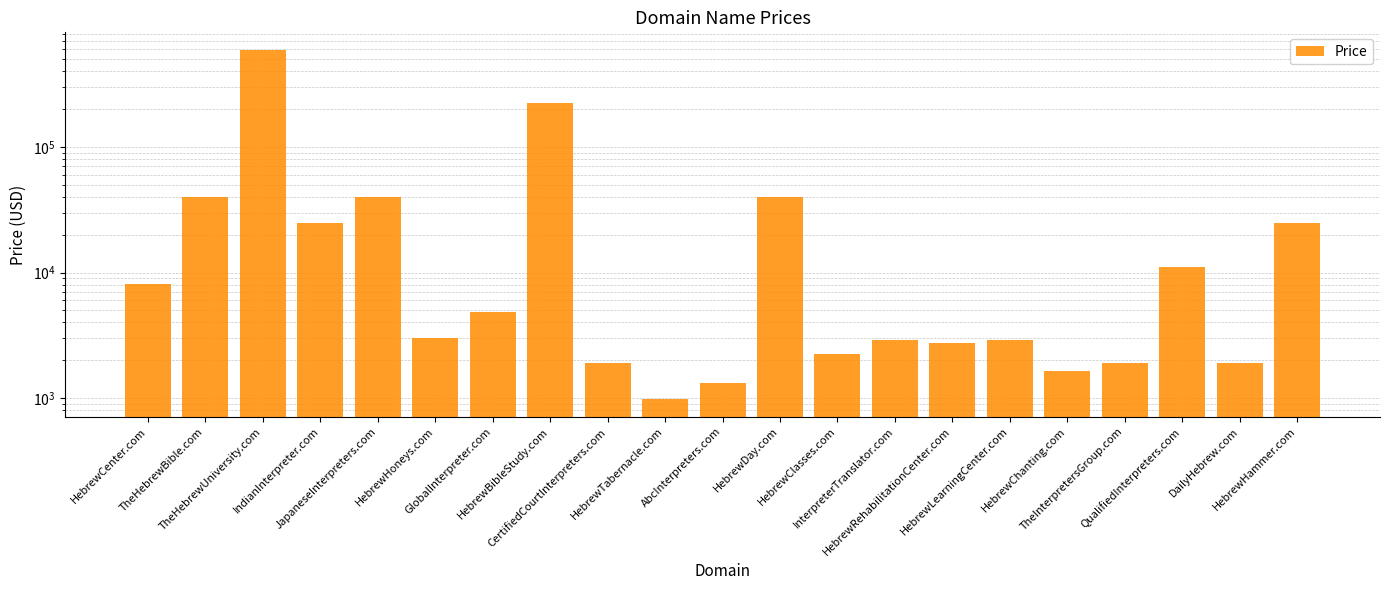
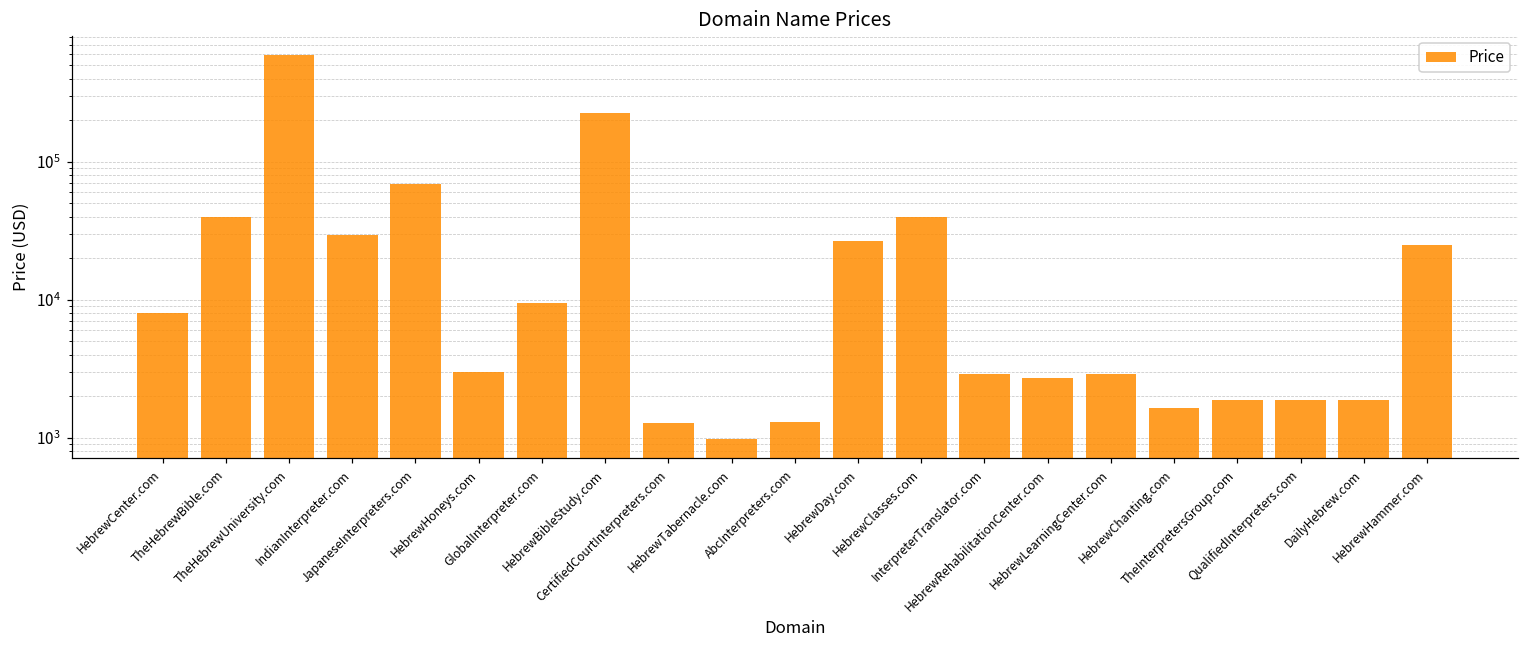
  {
    "HebrewCenter.com": 8000,
    "TheHebrewBible.com": 40000,
    "TheHebrewUniversity.com": 600000,
-   "IndianInterpreter.com": 25000,
-   "JapaneseInterpreters.com": 40000,
+   "IndianInterpreter.com": 29000,
+   "JapaneseInterpreters.com": 70000,
    "HebrewHoneys.com": 3000,
-   "GlobalInterpreter.com": 4900,
+   "GlobalInterpreter.com": 9000,
    "HebrewBibleStudy.com": 220000,
-   "CertifiedCourtInterpreters.com": 1900,
+   "CertifiedCourtInterpreters.com": 1300,
    "HebrewTabernacle.com": 1000,
    "AbcInterpreters.com": 1300,
-   "HebrewDay.com": 40000,
-   "HebrewClasses.com": 2200,
+   "HebrewDay.com": 27000,
+   "HebrewClasses.com": 40000,
    "InterpreterTranslator.com": 2900,
    "HebrewRehabilitationCenter.com": 2700,
    "HebrewLearningCenter.com": 2900,
    "HebrewChanting.com": 1600,
    "TheInterpretersGroup.com": 1900,
-   "QualifiedInterpreters.com": 11000,
+   "QualifiedInterpreters.com": 1900,
    "DailyHebrew.com": 1900,
    "HebrewHammer.com": 25000
  }
